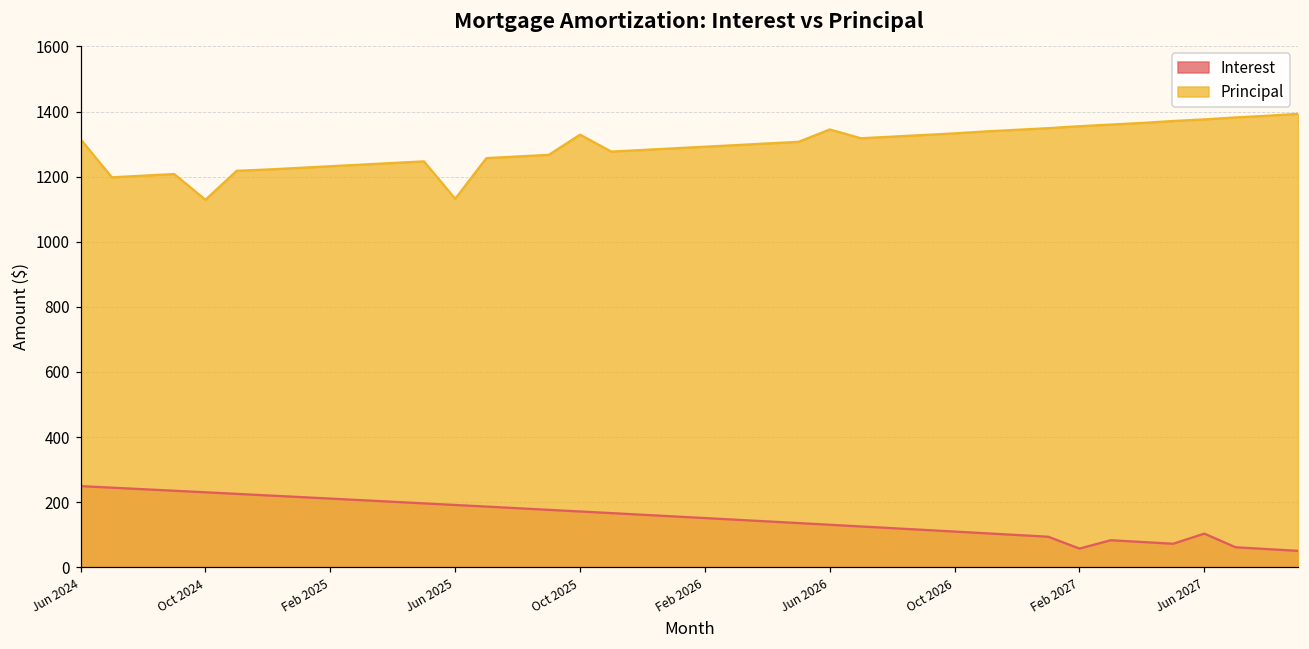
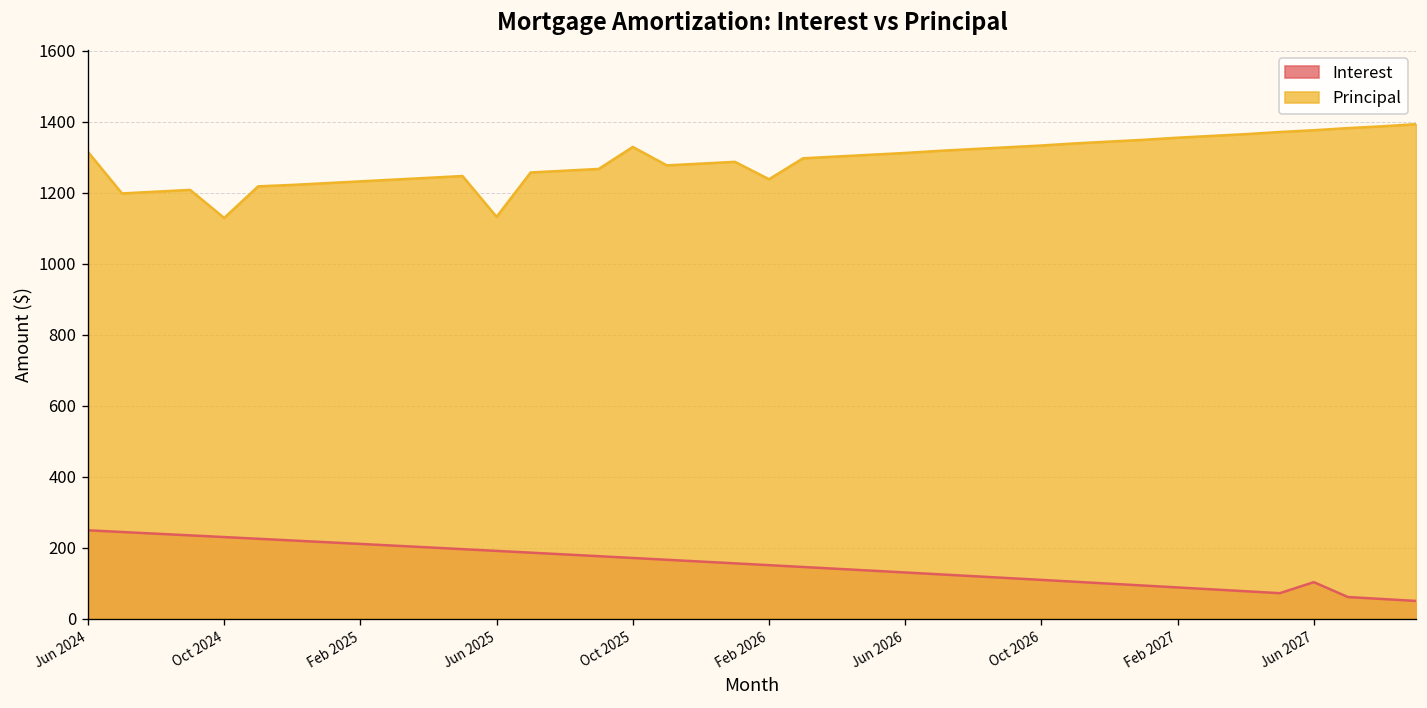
  {
    "Interest": {
      "Jun 2024": 250,
      "Oct 2024": 230,
      "Feb 2025": 210,
      "Jun 2025": 190,
      "Oct 2025": 170,
      "Feb 2026": 150,
      "Jun 2026": 130,
      "Oct 2026": 110,
-     "Feb 2027": 60,
+     "Feb 2027": 90,
      "Jun 2027": 100
    },
    "Principal": {
      "Jun 2024": 1320,
      "Oct 2024": 1130,
      "Feb 2025": 1230,
      "Jun 2025": 1130,
      "Oct 2025": 1330,
-     "Feb 2026": 1290,
-     "Jun 2026": 1350,
+     "Feb 2026": 1240,
+     "Jun 2026": 1310,
      "Oct 2026": 1330,
      "Feb 2027": 1360,
      "Jun 2027": 1380
    }
  }
